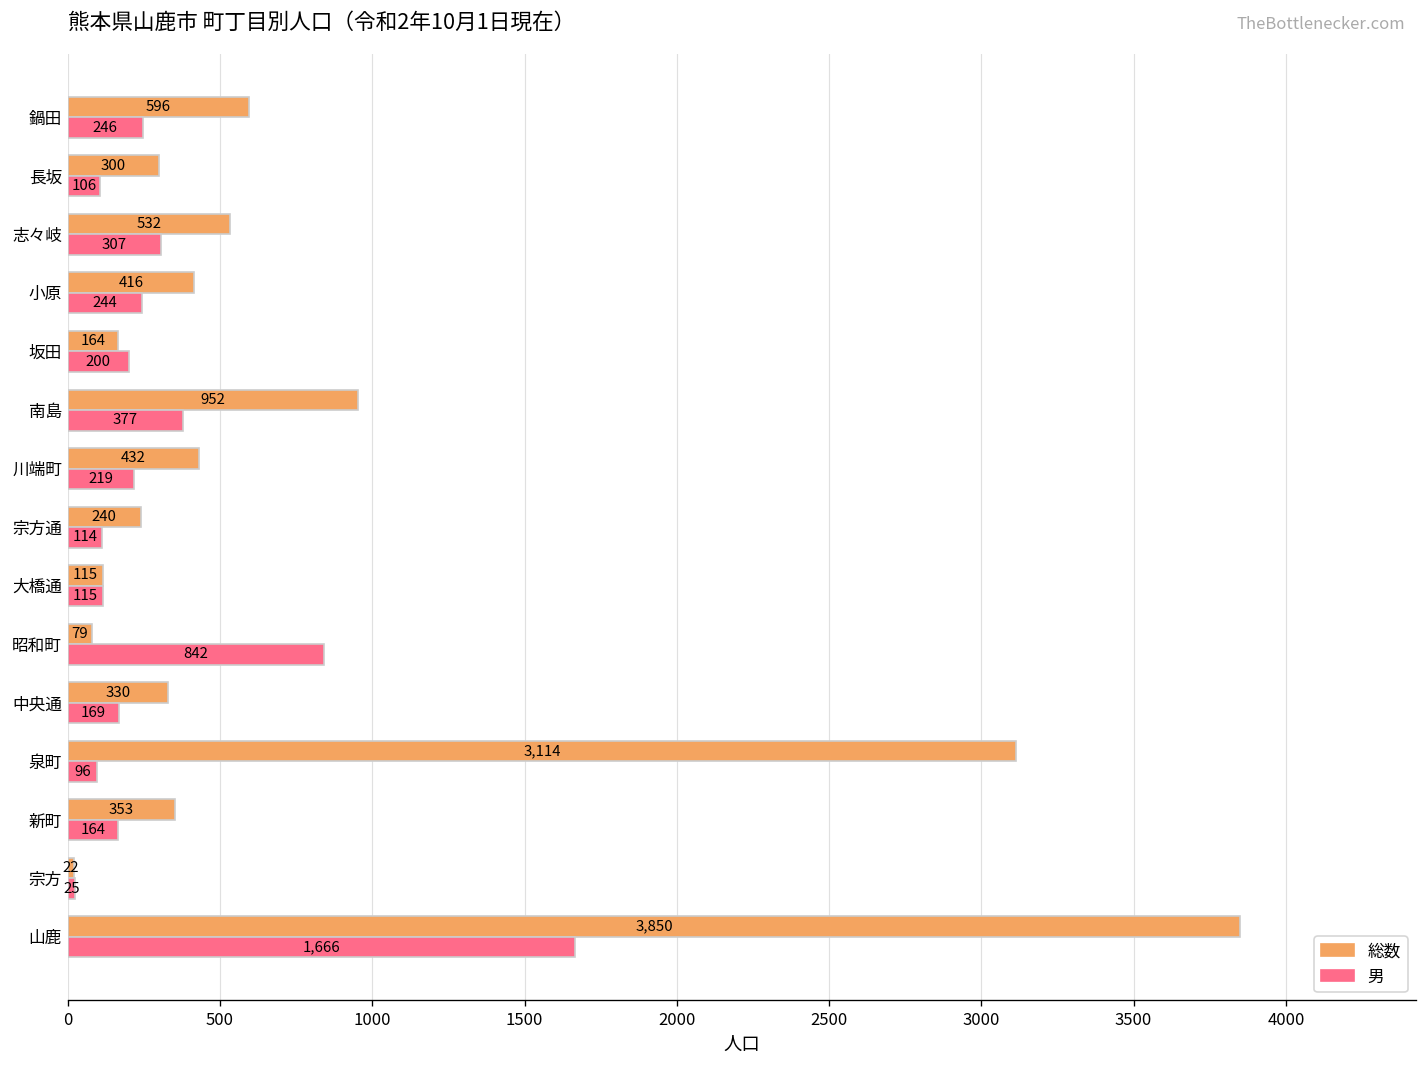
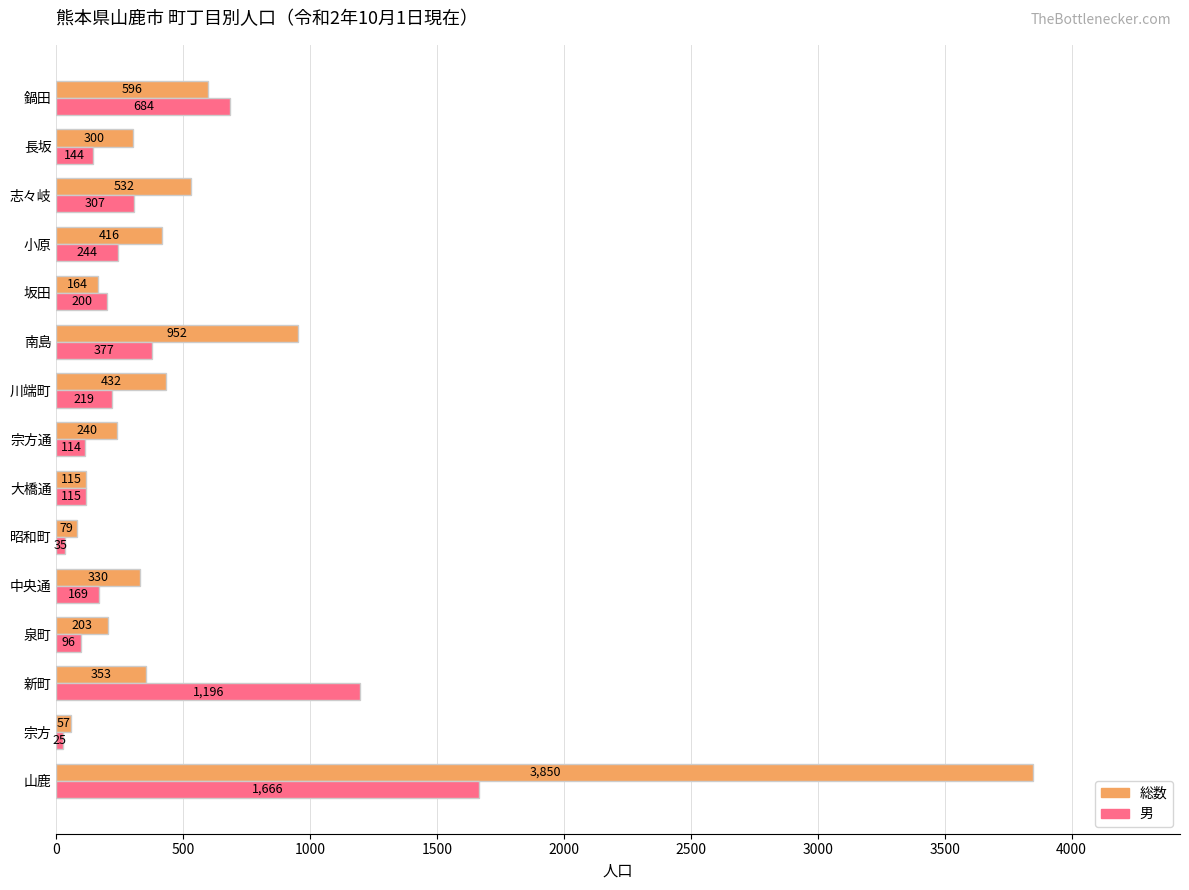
  {
    "総数": {
      "鍋田": "596",
      "長坂": "300",
      "志々岐": "532",
      "小原": "416",
      "坂田": "164",
      "南島": "952",
      "川端町": "432",
      "宗方通": "240",
      "大橋通": "115",
      "昭和町": "79",
      "中央通": "330",
-     "泉町": "3,114",
+     "泉町": "203",
      "新町": "353",
-     "宗方": "22",
+     "宗方": "57",
      "山鹿": "3,850"
    },
    "男": {
-     "鍋田": "246",
-     "長坂": "106",
+     "鍋田": "684",
+     "長坂": "144",
      "志々岐": "307",
      "小原": "244",
      "坂田": "200",
      "南島": "377",
      "川端町": "219",
      "宗方通": "114",
      "大橋通": "115",
-     "昭和町": "842",
+     "昭和町": "35",
      "中央通": "169",
      "泉町": "96",
-     "新町": "164",
+     "新町": "1,196",
      "宗方": "25",
      "山鹿": "1,666"
    }
  }
